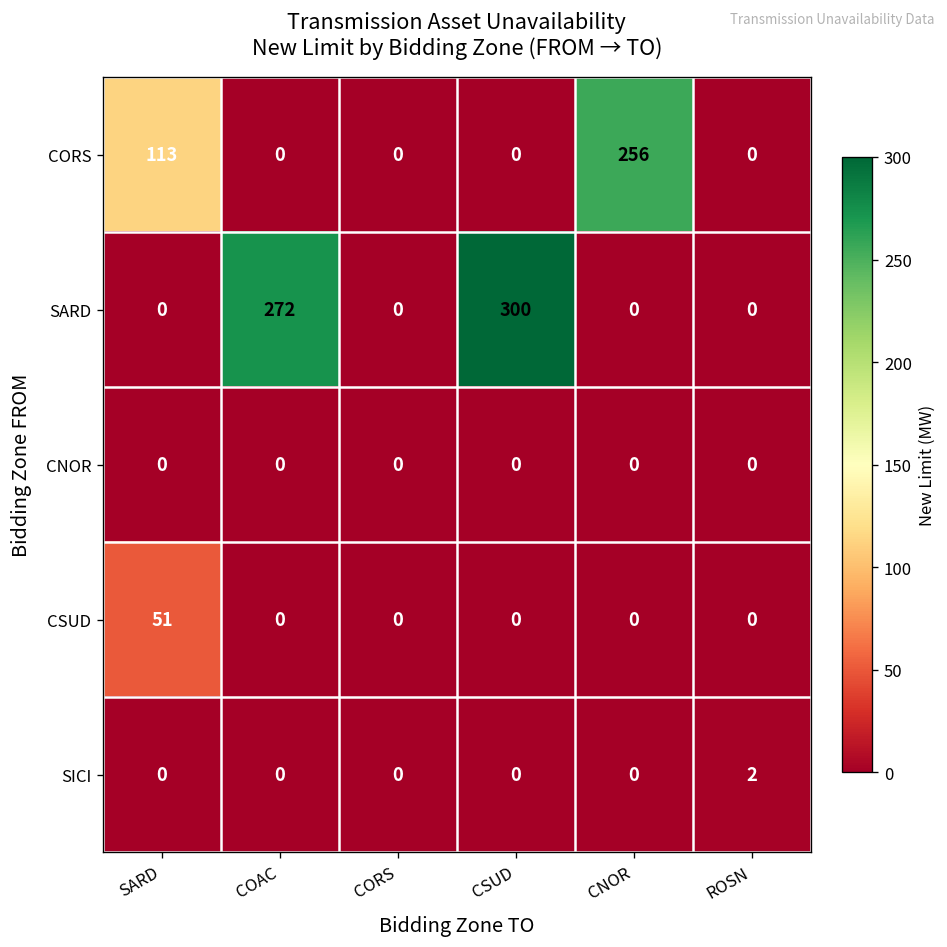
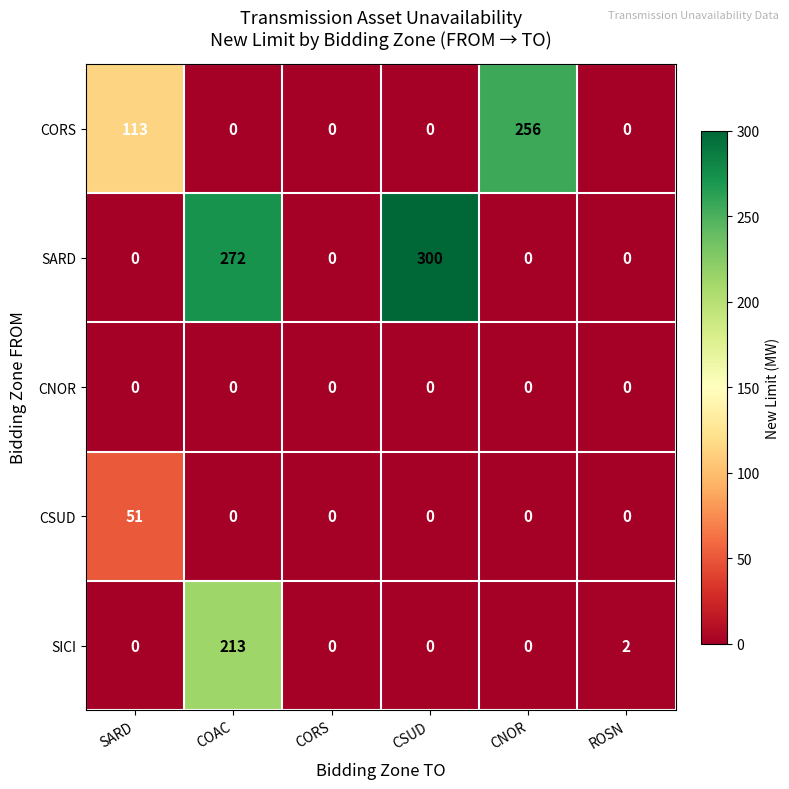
  {
    "CORS": {
      "SARD": 113,
      "COAC": 0,
      "CORS": 0,
      "CSUD": 0,
      "CNOR": 256,
      "ROSN": 0
    },
    "SARD": {
      "SARD": 0,
      "COAC": 272,
      "CORS": 0,
      "CSUD": 300,
      "CNOR": 0,
      "ROSN": 0
    },
    "CNOR": {
      "SARD": 0,
      "COAC": 0,
      "CORS": 0,
      "CSUD": 0,
      "CNOR": 0,
      "ROSN": 0
    },
    "CSUD": {
      "SARD": 51,
      "COAC": 0,
      "CORS": 0,
      "CSUD": 0,
      "CNOR": 0,
      "ROSN": 0
    },
    "SICI": {
      "SARD": 0,
-     "COAC": 0,
+     "COAC": 213,
      "CORS": 0,
      "CSUD": 0,
      "CNOR": 0,
      "ROSN": 2
    }
  }
